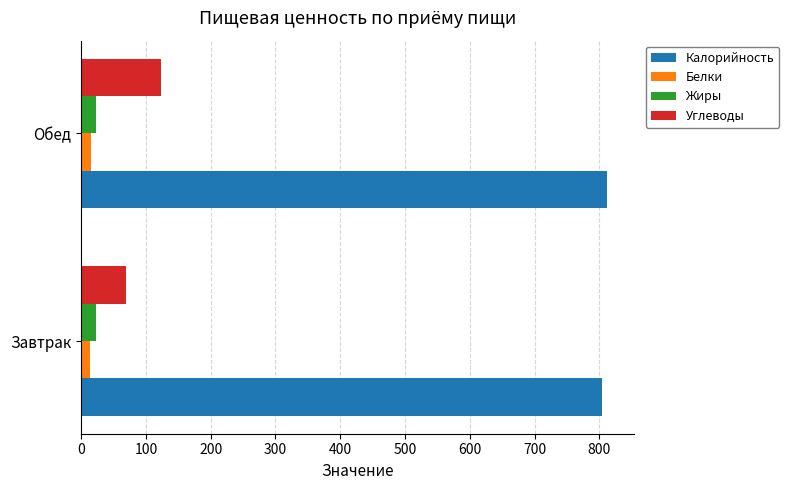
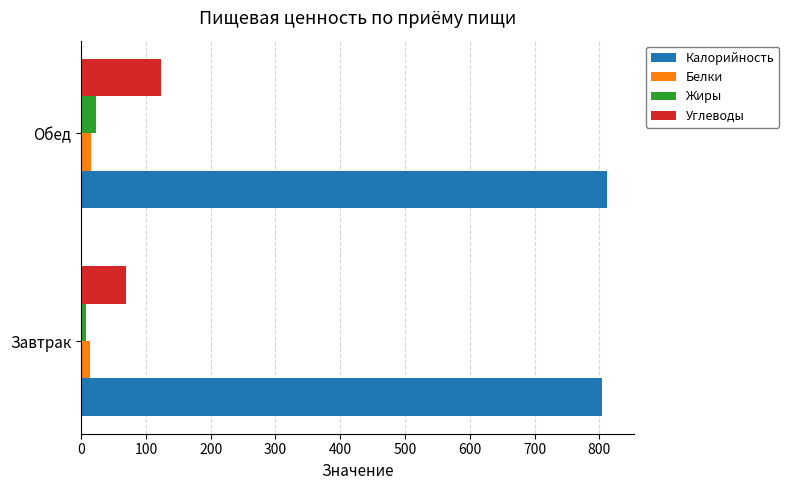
  {
    "Калорийность": {
      "Обед": 810,
      "Завтрак": 800
    },
    "Белки": {
      "Обед": 20,
      "Завтрак": 10
    },
    "Жиры": {
      "Обед": 20,
-     "Завтрак": 20
+     "Завтрак": 10
    },
    "Углеводы": {
      "Обед": 120,
      "Завтрак": 70
    }
  }
